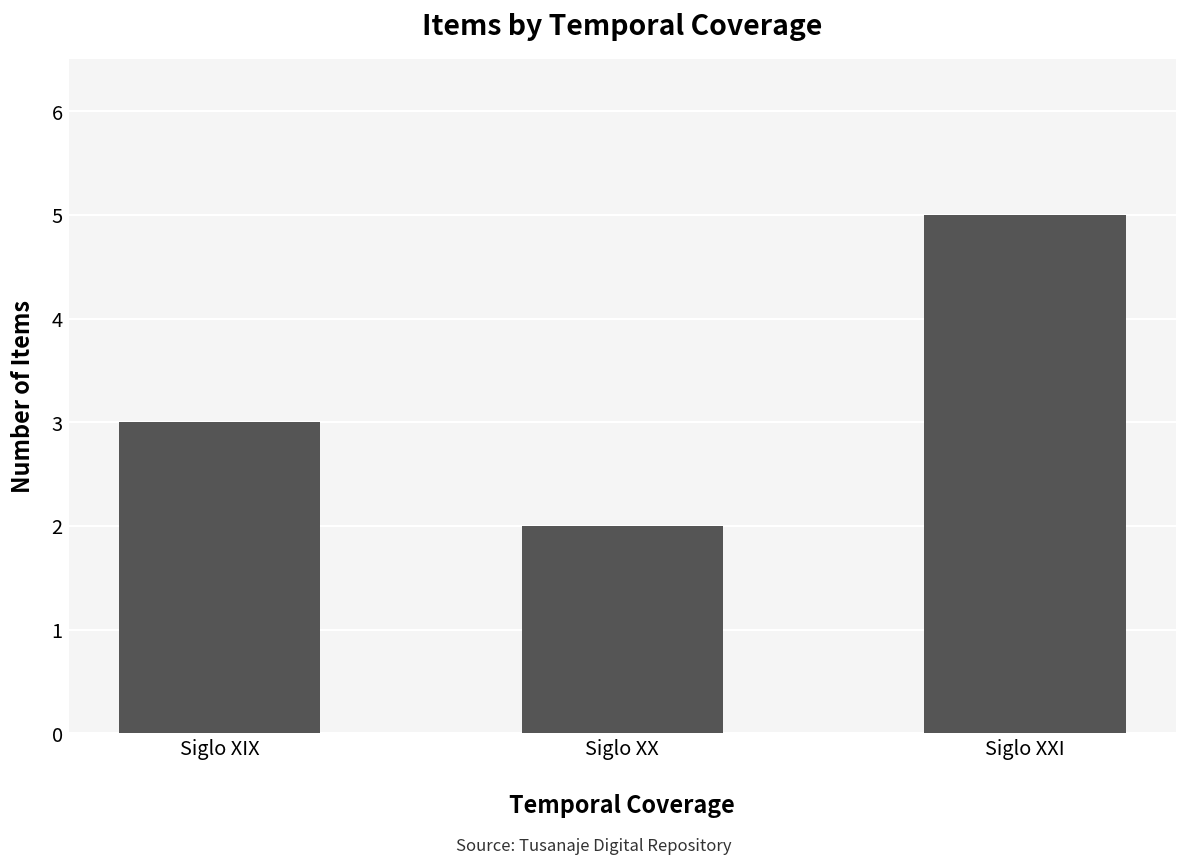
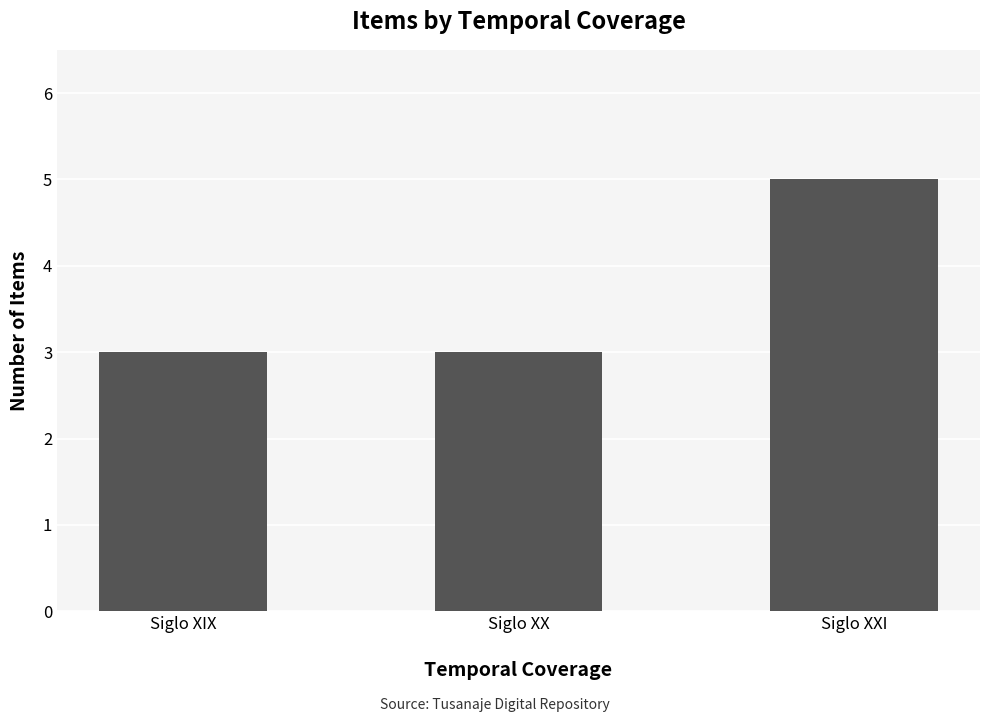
  {
    "Siglo XIX": 3,
-   "Siglo XX": 2,
+   "Siglo XX": 3,
    "Siglo XXI": 5
  }
